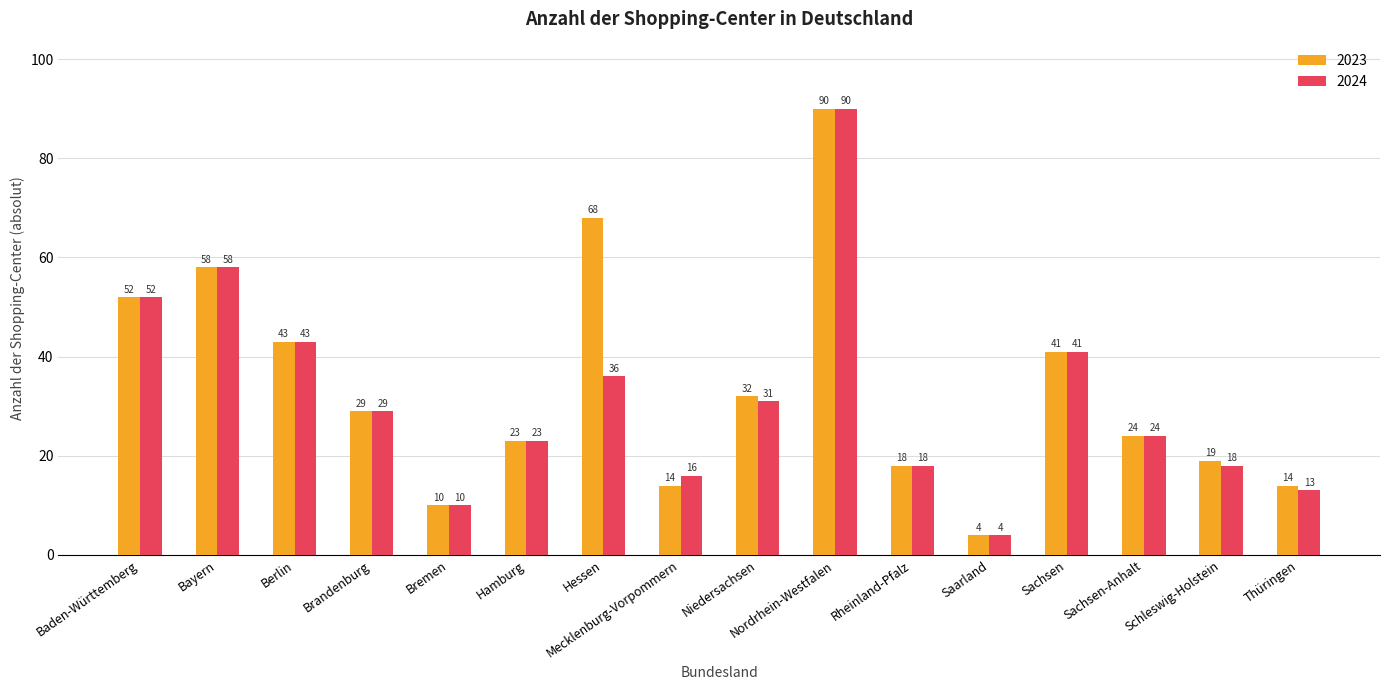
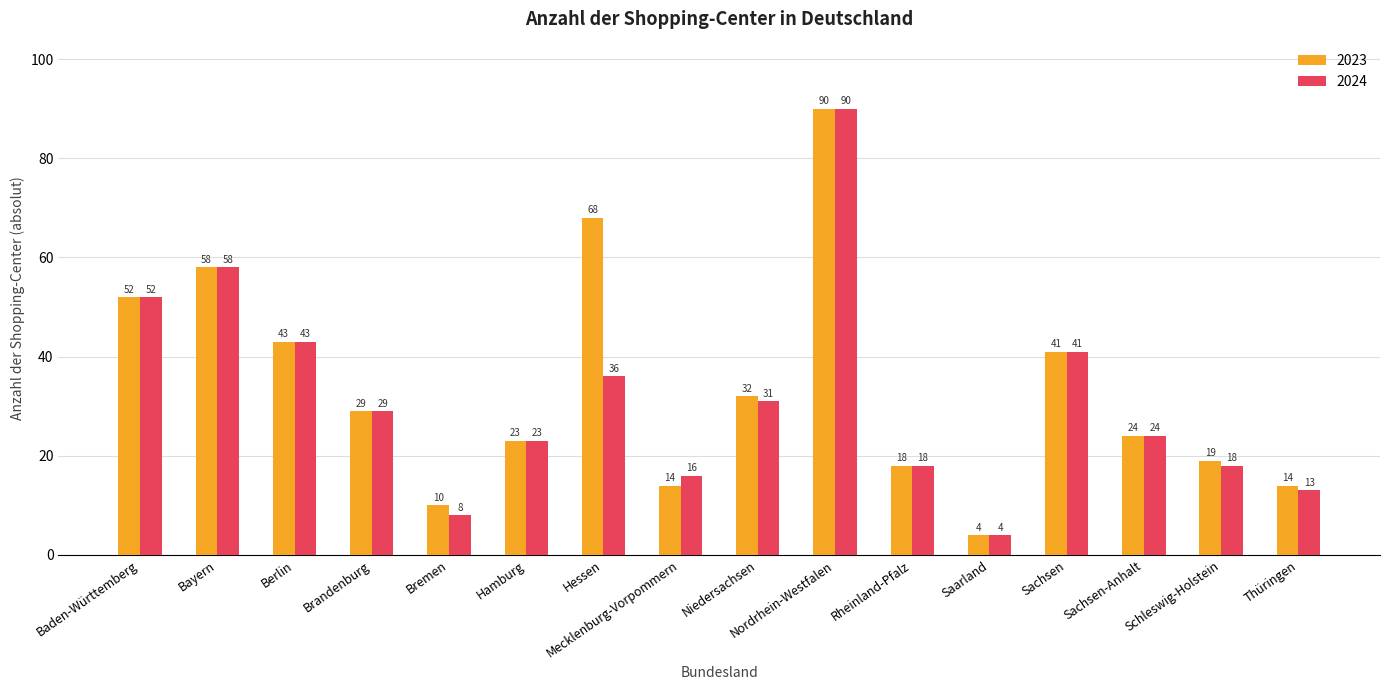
  {
    "2023": {
      "Baden-Württemberg": 52,
      "Bayern": 58,
      "Berlin": 43,
      "Brandenburg": 29,
      "Bremen": 10,
      "Hamburg": 23,
      "Hessen": 68,
      "Mecklenburg-Vorpommern": 14,
      "Niedersachsen": 32,
      "Nordrhein-Westfalen": 90,
      "Rheinland-Pfalz": 18,
      "Saarland": 4,
      "Sachsen": 41,
      "Sachsen-Anhalt": 24,
      "Schleswig-Holstein": 19,
      "Thüringen": 14
    },
    "2024": {
      "Baden-Württemberg": 52,
      "Bayern": 58,
      "Berlin": 43,
      "Brandenburg": 29,
-     "Bremen": 10,
+     "Bremen": 8,
      "Hamburg": 23,
      "Hessen": 36,
      "Mecklenburg-Vorpommern": 16,
      "Niedersachsen": 31,
      "Nordrhein-Westfalen": 90,
      "Rheinland-Pfalz": 18,
      "Saarland": 4,
      "Sachsen": 41,
      "Sachsen-Anhalt": 24,
      "Schleswig-Holstein": 18,
      "Thüringen": 13
    }
  }
